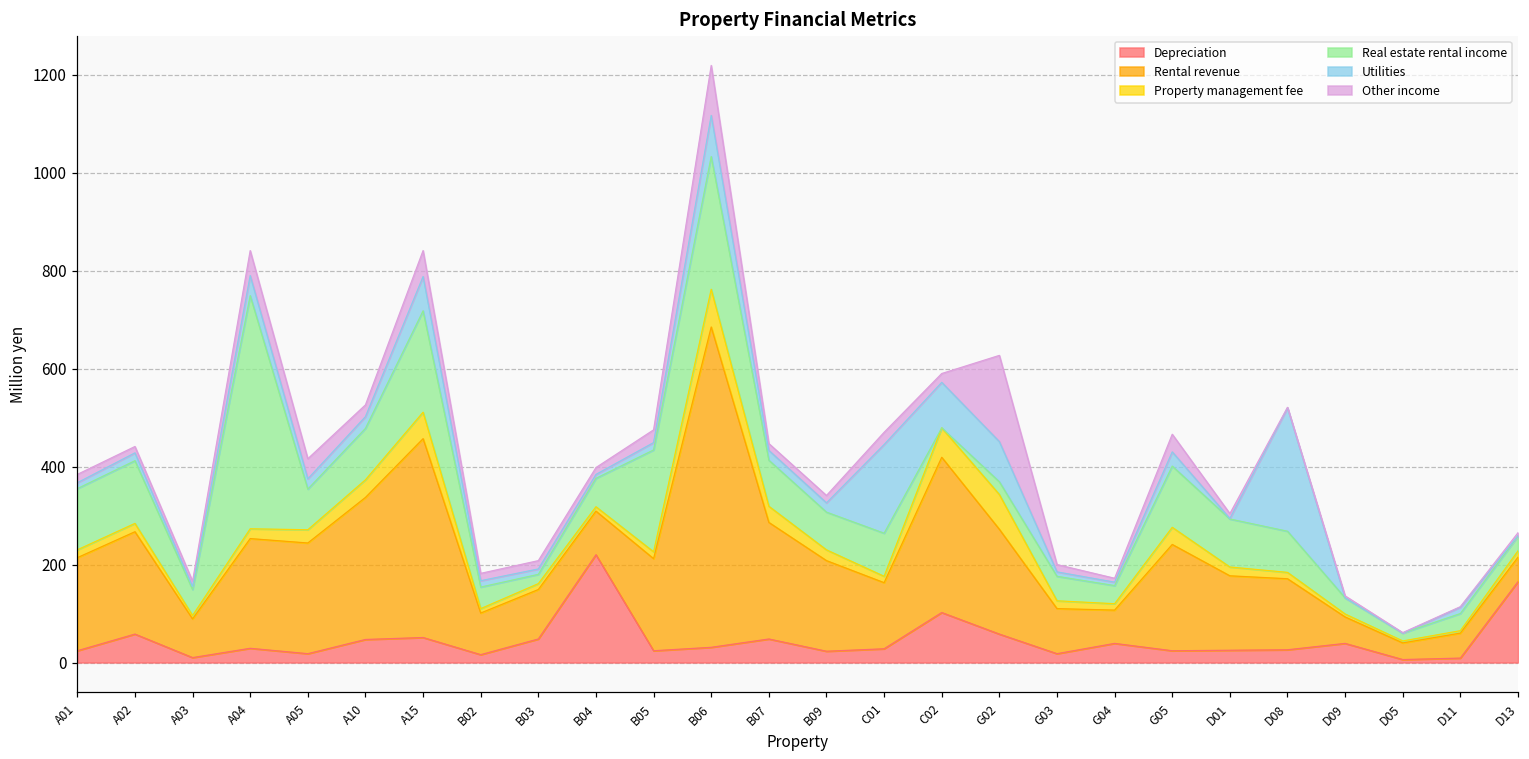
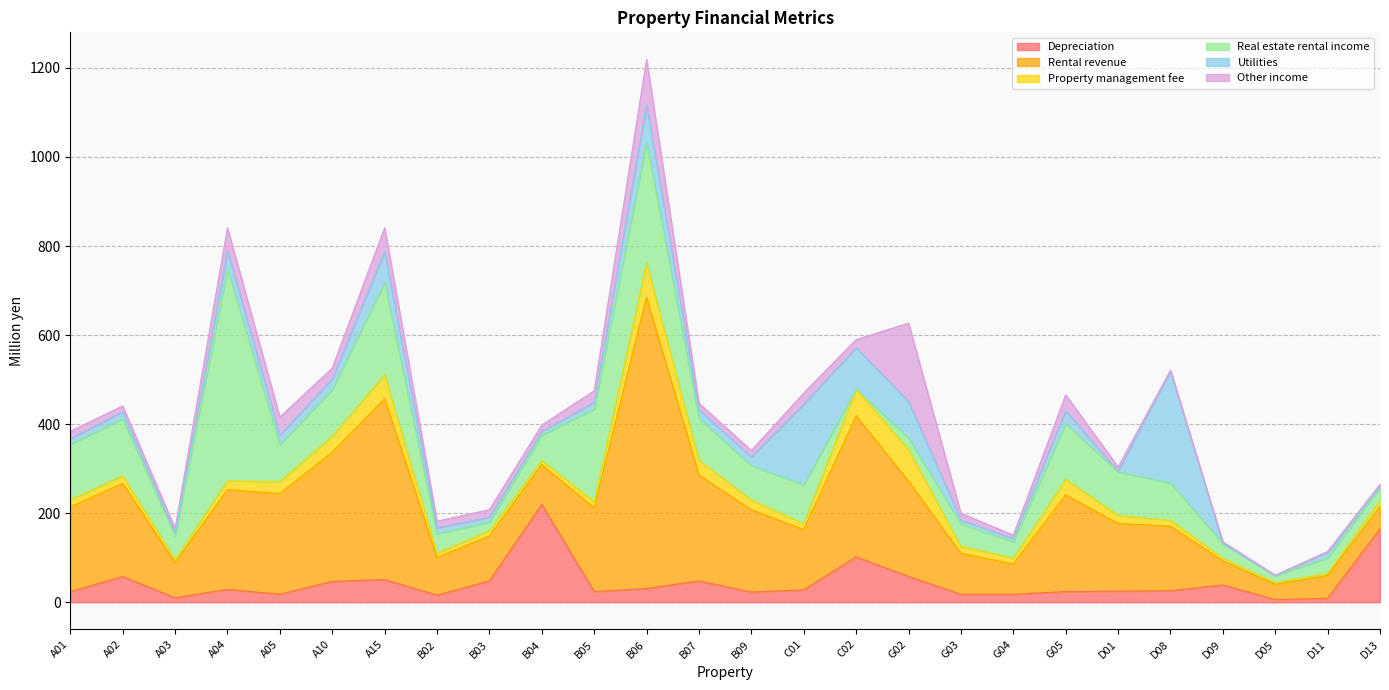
  {
    "Depreciation": {
      "A01": 20,
      "A02": 60,
      "A03": 10,
      "A04": 30,
      "A05": 20,
      "A10": 50,
      "A15": 50,
      "B02": 20,
      "B03": 50,
      "B04": 220,
      "B05": 20,
      "B06": 30,
      "B07": 50,
      "B09": 20,
      "C01": 30,
      "C02": 100,
      "G02": 60,
      "G03": 20,
-     "G04": 40,
+     "G04": 20,
      "G05": 20,
      "D01": 30,
      "D08": 30,
      "D09": 40,
      "D05": 10,
      "D11": 10,
      "D13": 170
    },
    "Real estate rental income": {
      "A01": 130,
      "A02": 130,
      "A03": 50,
      "A04": 480,
      "A05": 80,
      "A10": 110,
      "A15": 210,
      "B02": 40,
      "B03": 20,
      "B04": 60,
      "B05": 210,
      "B06": 270,
      "B07": 90,
      "B09": 80,
      "C01": 90,
      "G02": 30,
      "G03": 50,
      "G04": 40,
      "G05": 130,
      "D08": 80,
      "D11": 40
    },
    "Utilities": {
      "A01": 10,
      "A02": 20,
      "A03": 10,
      "A04": 40,
      "A05": 20,
      "A10": 20,
      "A15": 70,
      "B02": 10,
      "B03": 10,
      "B04": 10,
      "B05": 20,
      "B06": 80,
      "B07": 20,
      "B09": 20,
      "C01": 180,
      "C02": 90,
      "G02": 80,
      "G03": 10,
      "G04": 10,
      "G05": 30
    },
    "Other income": {
      "A01": 20,
      "A02": 10,
      "A03": 10,
      "A04": 50,
      "A05": 40,
      "A10": 20,
      "A15": 50,
      "B02": 20,
      "B03": 20,
      "B04": 10,
      "B05": 30,
      "B06": 100,
      "B07": 10,
      "B09": 20,
      "C01": 30,
      "C02": 20,
      "G02": 180,
      "G03": 20,
      "G04": 10,
      "G05": 40,
      "D01": 10,
      "D13": 10
    }
  }
